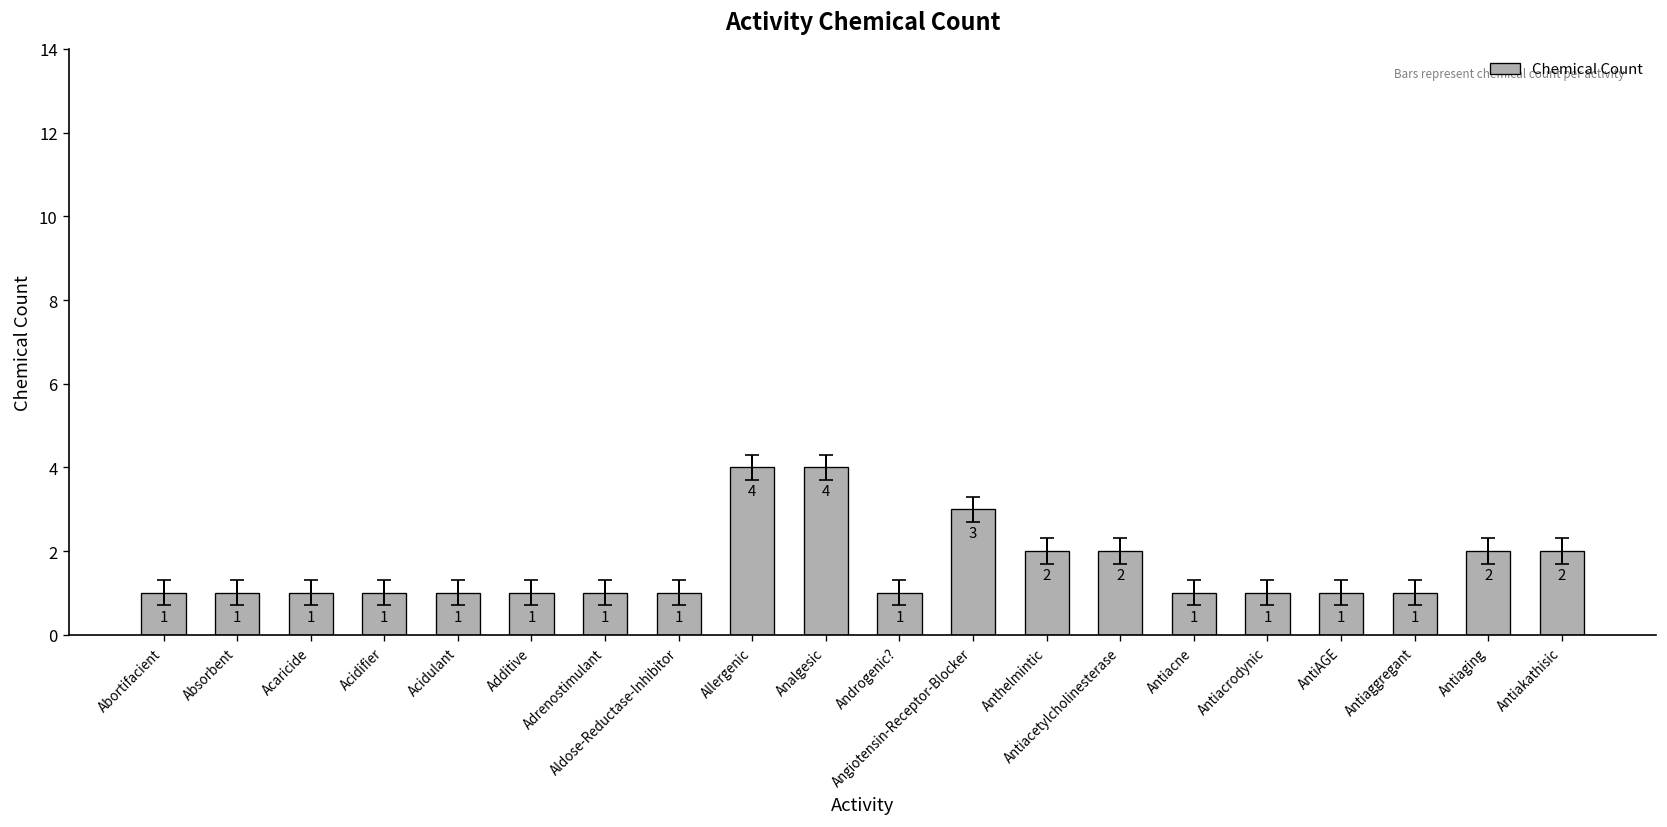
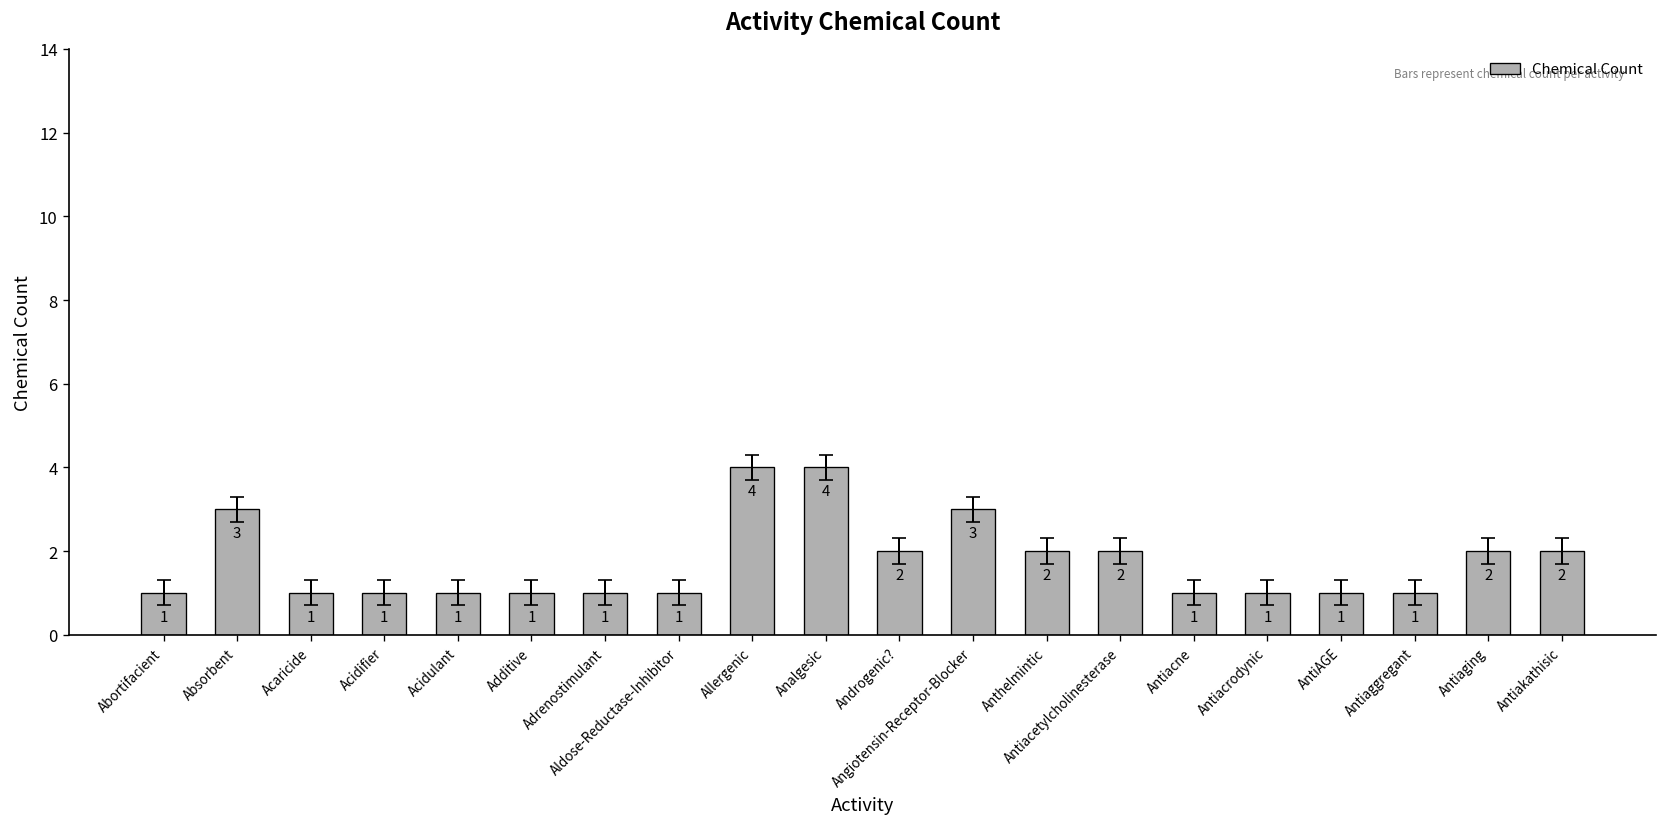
  {
    "Chemical Count": {
      "Abortifacient": 1,
-     "Absorbent": 1,
+     "Absorbent": 3,
      "Acaricide": 1,
      "Acidifier": 1,
      "Acidulant": 1,
      "Additive": 1,
      "Adrenostimulant": 1,
      "Aldose-Reductase-Inhibitor": 1,
      "Allergenic": 4,
      "Analgesic": 4,
-     "Androgenic?": 1,
+     "Androgenic?": 2,
      "Angiotensin-Receptor-Blocker": 3,
      "Anthelmintic": 2,
      "Antiacetylcholinesterase": 2,
      "Antiacne": 1,
      "Antiacrodynic": 1,
      "AntiAGE": 1,
      "Antiaggregant": 1,
      "Antiaging": 2,
      "Antiakathisic": 2
    }
  }
